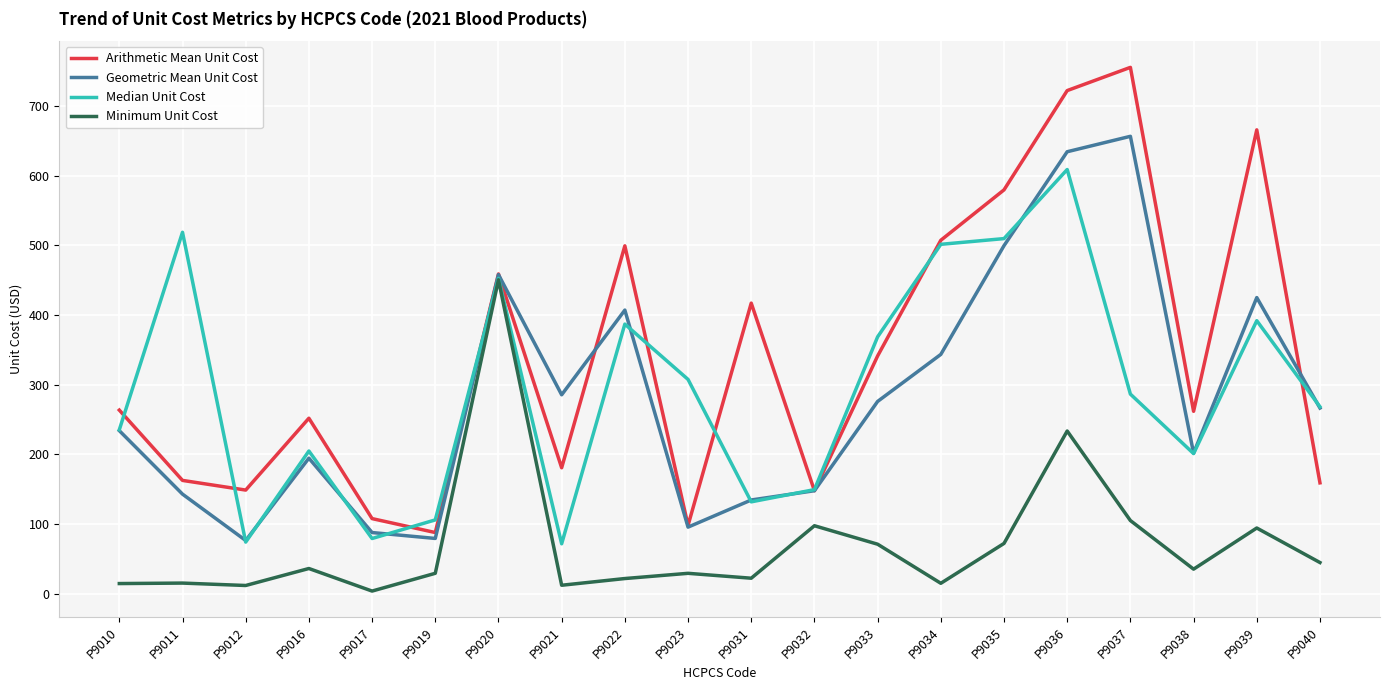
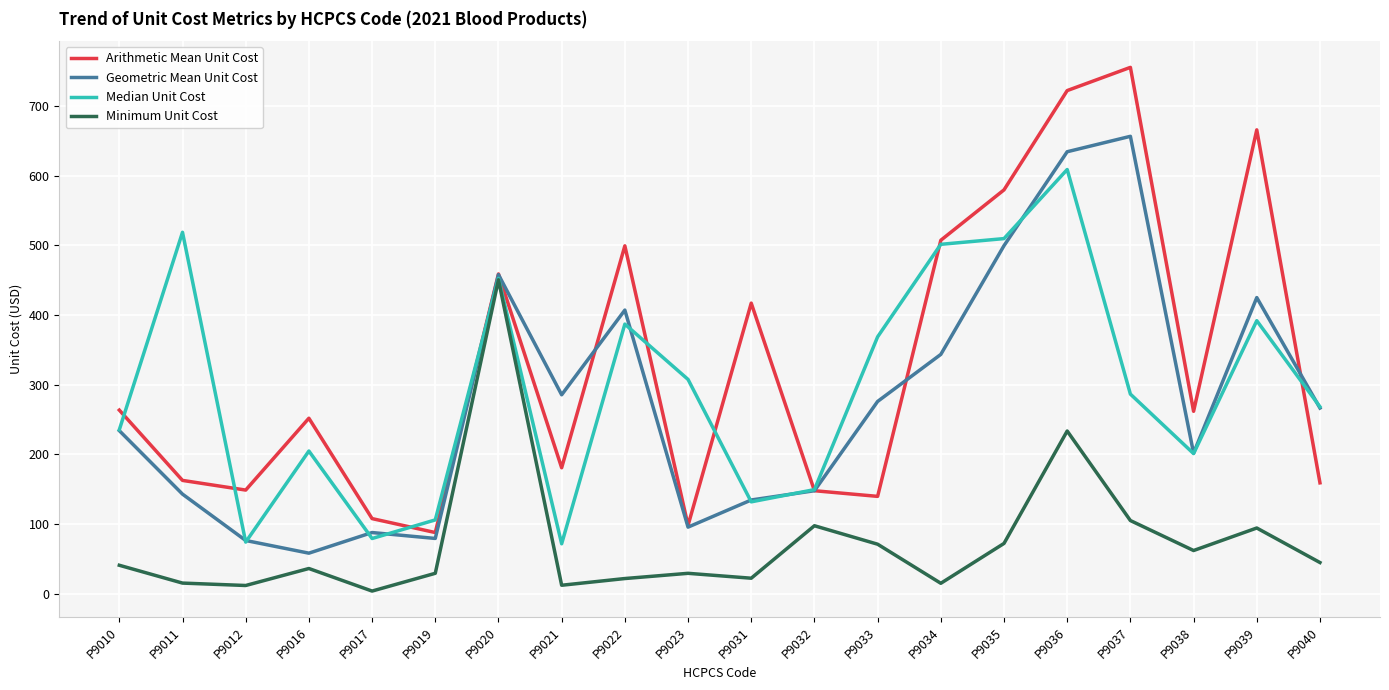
  {
    "Arithmetic Mean Unit Cost": {
      "P9010": 260,
      "P9011": 160,
      "P9012": 150,
      "P9016": 250,
      "P9017": 110,
      "P9019": 90,
      "P9021": 180,
      "P9022": 500,
      "P9031": 420,
-     "P9033": 340,
+     "P9033": 140,
      "P9034": 510,
      "P9035": 580,
      "P9036": 720,
      "P9037": 760,
      "P9038": 260,
      "P9039": 670,
      "P9040": 160
    },
    "Geometric Mean Unit Cost": {
      "P9011": 140,
-     "P9016": 190,
+     "P9016": 60,
      "P9017": 90,
      "P9019": 80,
      "P9021": 290,
      "P9022": 410,
      "P9033": 280,
      "P9034": 340,
      "P9035": 500,
      "P9036": 630,
      "P9037": 660,
      "P9039": 420
    },
    "Median Unit Cost": {
      "P9011": 520,
      "P9016": 200,
      "P9017": 80,
      "P9019": 110,
      "P9021": 70,
      "P9022": 390,
      "P9023": 310,
      "P9033": 370,
      "P9034": 500,
      "P9035": 510,
      "P9036": 610,
      "P9037": 290,
      "P9039": 390
    },
    "Minimum Unit Cost": {
-     "P9010": 10,
+     "P9010": 40,
      "P9011": 20,
      "P9012": 10,
      "P9016": 40,
      "P9017": 0,
      "P9019": 30,
      "P9021": 10,
      "P9022": 20,
      "P9023": 30,
      "P9031": 20,
      "P9032": 100,
      "P9033": 70,
      "P9034": 20,
      "P9035": 70,
      "P9036": 230,
      "P9037": 110,
-     "P9038": 40,
+     "P9038": 60,
      "P9039": 90,
      "P9040": 40
    }
  }
